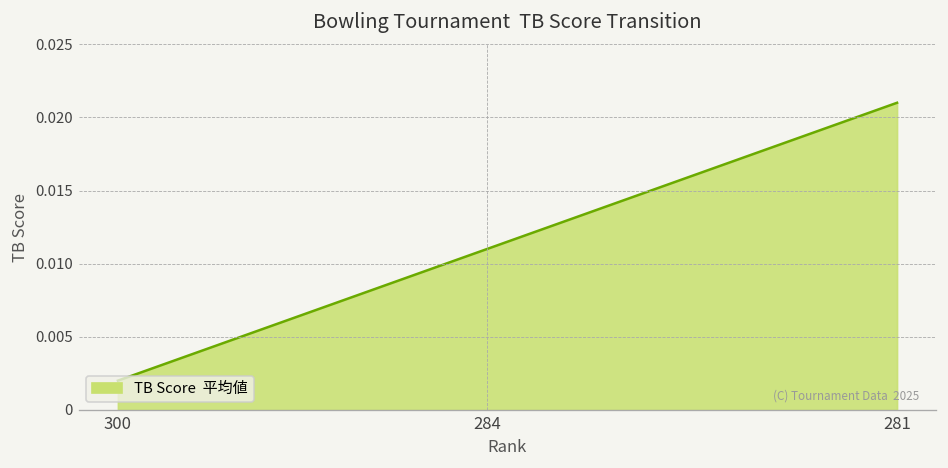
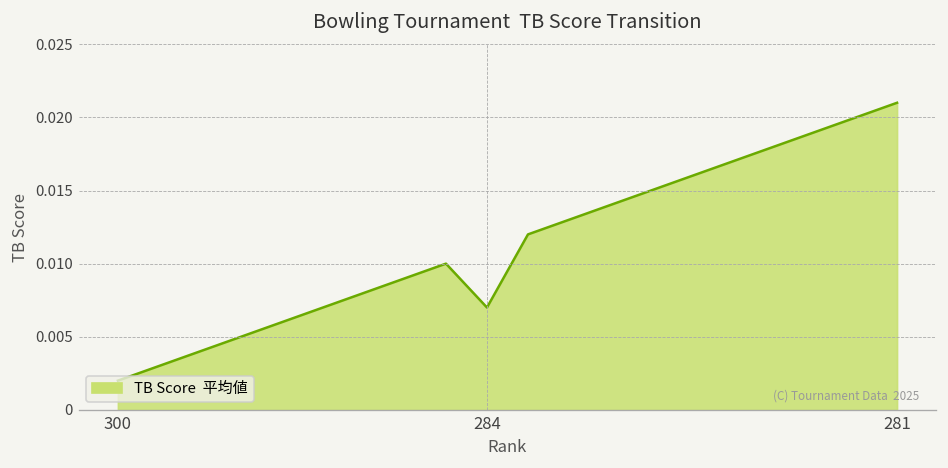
  {
-   "284": 0.011,
+   "284": 0.007,
    "281": 0.021
  }
